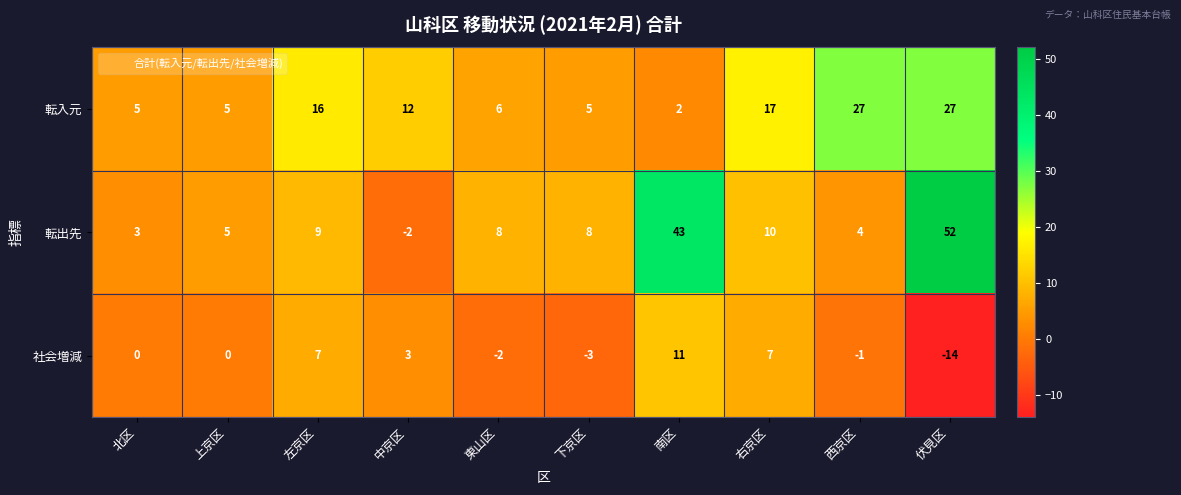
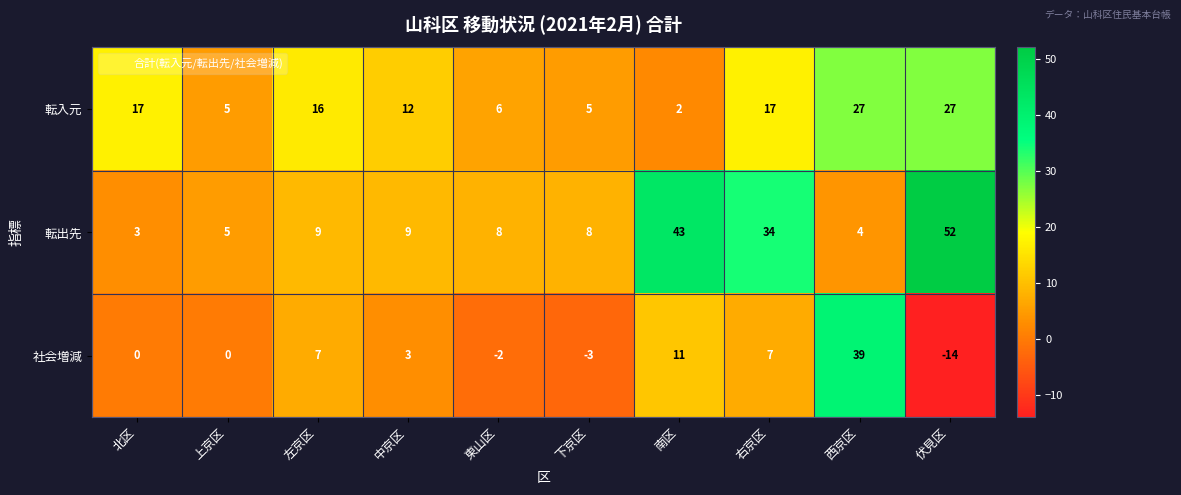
  {
    "転入元": {
-     "北区": 5,
+     "北区": 17,
      "上京区": 5,
      "左京区": 16,
      "中京区": 12,
      "東山区": 6,
      "下京区": 5,
      "南区": 2,
      "右京区": 17,
      "西京区": 27,
      "伏見区": 27
    },
    "転出先": {
      "北区": 3,
      "上京区": 5,
      "左京区": 9,
-     "中京区": -2,
+     "中京区": 9,
      "東山区": 8,
      "下京区": 8,
      "南区": 43,
-     "右京区": 10,
+     "右京区": 34,
      "西京区": 4,
      "伏見区": 52
    },
    "社会増減": {
      "北区": 0,
      "上京区": 0,
      "左京区": 7,
      "中京区": 3,
      "東山区": -2,
      "下京区": -3,
      "南区": 11,
      "右京区": 7,
-     "西京区": -1,
+     "西京区": 39,
      "伏見区": -14
    }
  }
